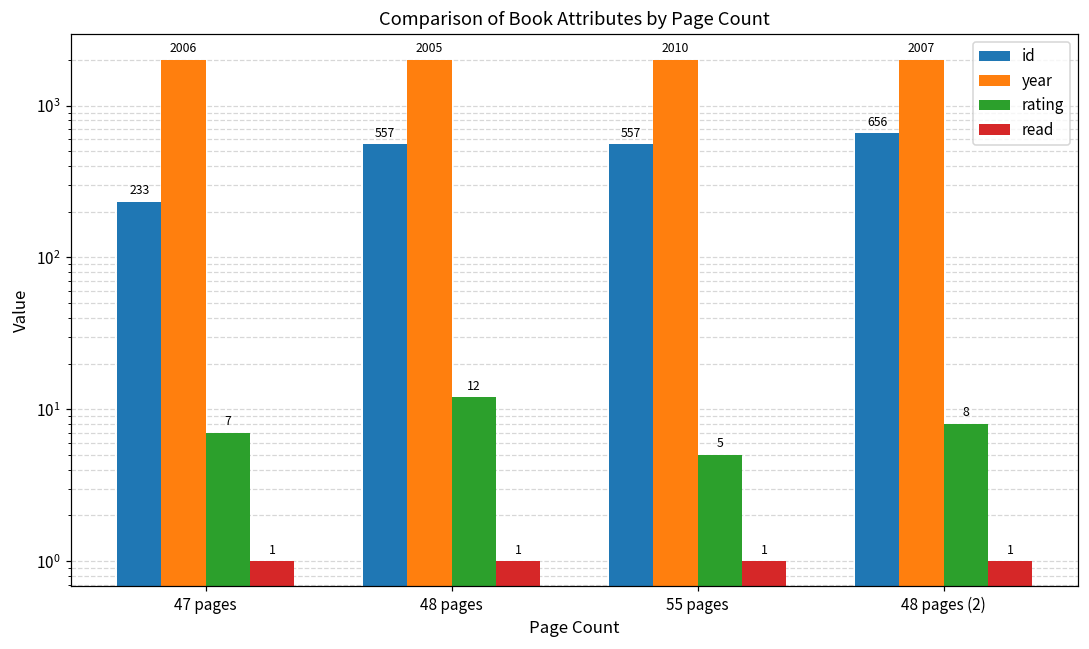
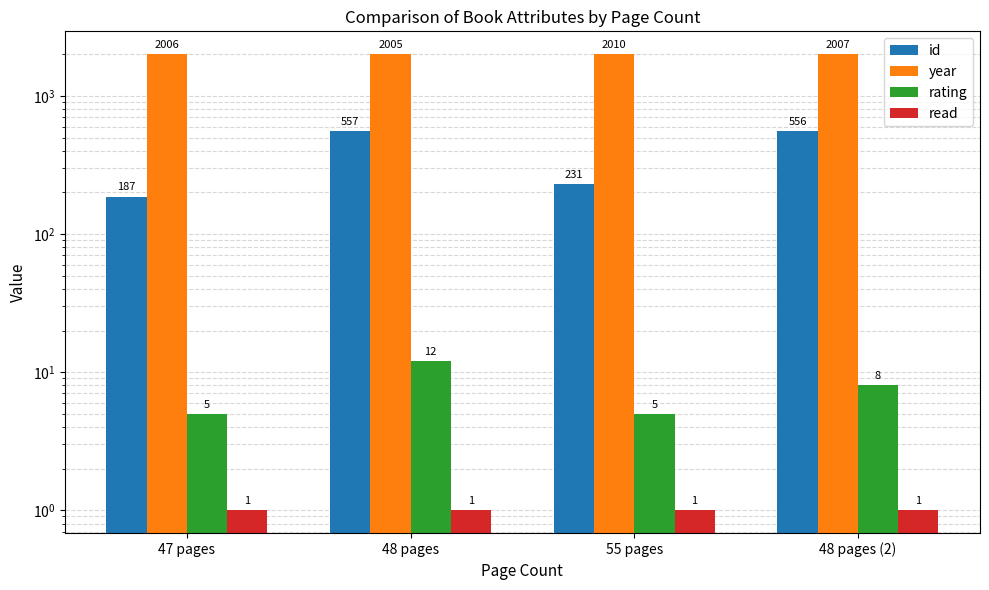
  {
    "id": {
-     "47 pages": 233,
+     "47 pages": 187,
      "48 pages": 557,
-     "55 pages": 557,
-     "48 pages (2)": 656
+     "55 pages": 231,
+     "48 pages (2)": 556
    },
    "year": {
      "47 pages": 2006,
      "48 pages": 2005,
      "55 pages": 2010,
      "48 pages (2)": 2007
    },
    "rating": {
-     "47 pages": 7,
+     "47 pages": 5,
      "48 pages": 12,
      "55 pages": 5,
      "48 pages (2)": 8
    },
    "read": {
      "47 pages": 1,
      "48 pages": 1,
      "55 pages": 1,
      "48 pages (2)": 1
    }
  }
